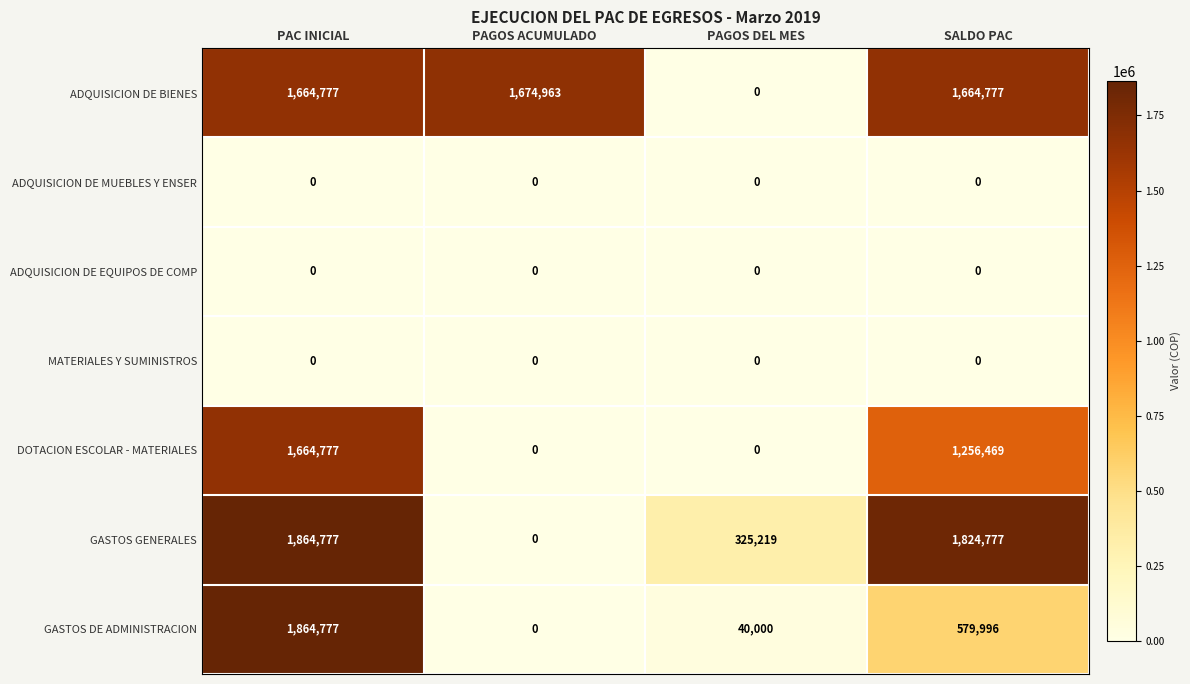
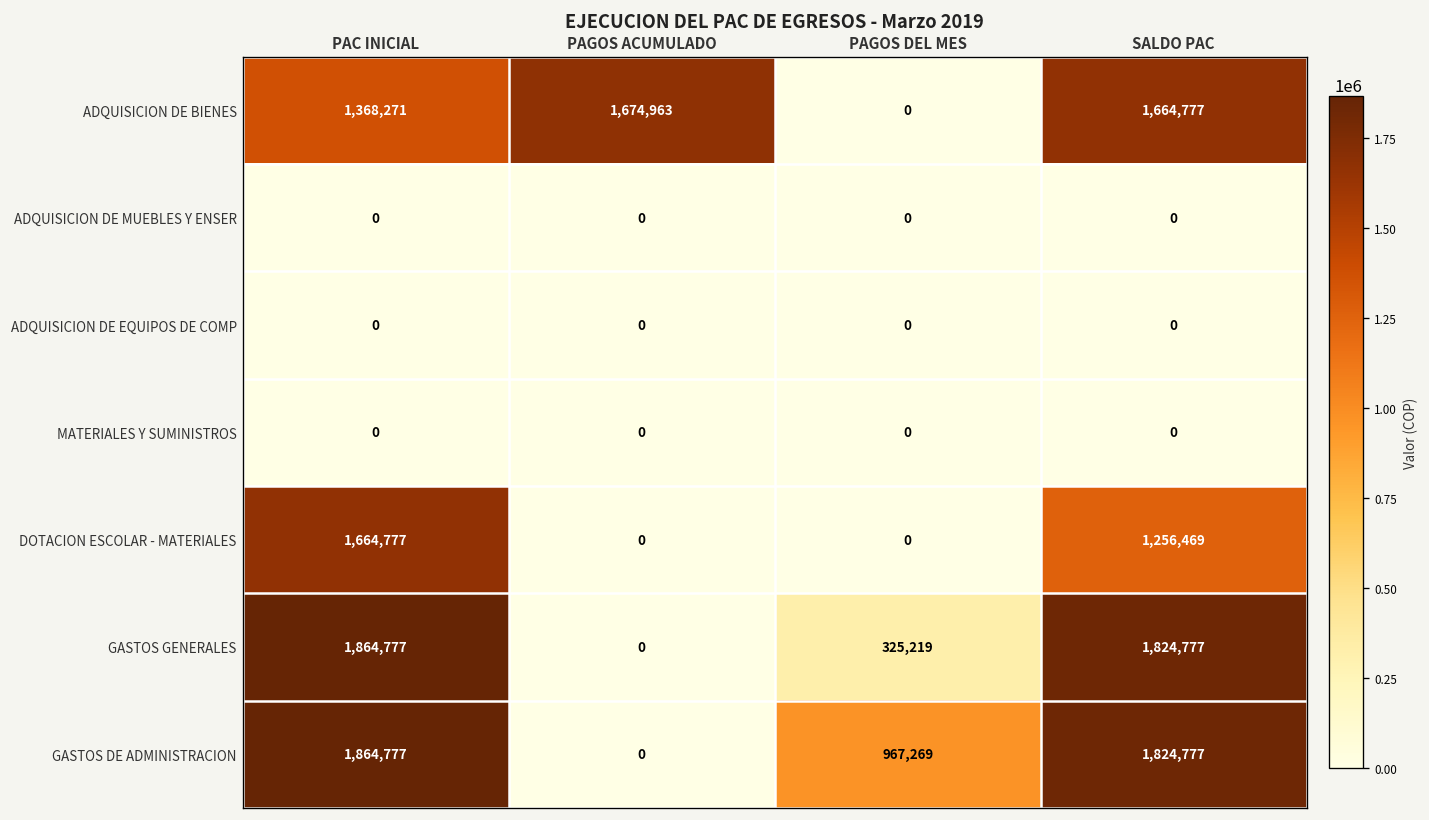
  {
    "ADQUISICION DE BIENES": {
-     "PAC INICIAL": "1,664,777",
+     "PAC INICIAL": "1,368,271",
      "PAGOS ACUMULADO": "1,674,963",
      "PAGOS DEL MES": "0",
      "SALDO PAC": "1,664,777"
    },
    "ADQUISICION DE MUEBLES Y ENSER": {
      "PAC INICIAL": "0",
      "PAGOS ACUMULADO": "0",
      "PAGOS DEL MES": "0",
      "SALDO PAC": "0"
    },
    "ADQUISICION DE EQUIPOS DE COMP": {
      "PAC INICIAL": "0",
      "PAGOS ACUMULADO": "0",
      "PAGOS DEL MES": "0",
      "SALDO PAC": "0"
    },
    "MATERIALES Y SUMINISTROS": {
      "PAC INICIAL": "0",
      "PAGOS ACUMULADO": "0",
      "PAGOS DEL MES": "0",
      "SALDO PAC": "0"
    },
    "DOTACION ESCOLAR - MATERIALES": {
      "PAC INICIAL": "1,664,777",
      "PAGOS ACUMULADO": "0",
      "PAGOS DEL MES": "0",
      "SALDO PAC": "1,256,469"
    },
    "GASTOS GENERALES": {
      "PAC INICIAL": "1,864,777",
      "PAGOS ACUMULADO": "0",
      "PAGOS DEL MES": "325,219",
      "SALDO PAC": "1,824,777"
    },
    "GASTOS DE ADMINISTRACION": {
      "PAC INICIAL": "1,864,777",
      "PAGOS ACUMULADO": "0",
-     "PAGOS DEL MES": "40,000",
-     "SALDO PAC": "579,996"
+     "PAGOS DEL MES": "967,269",
+     "SALDO PAC": "1,824,777"
    }
  }
